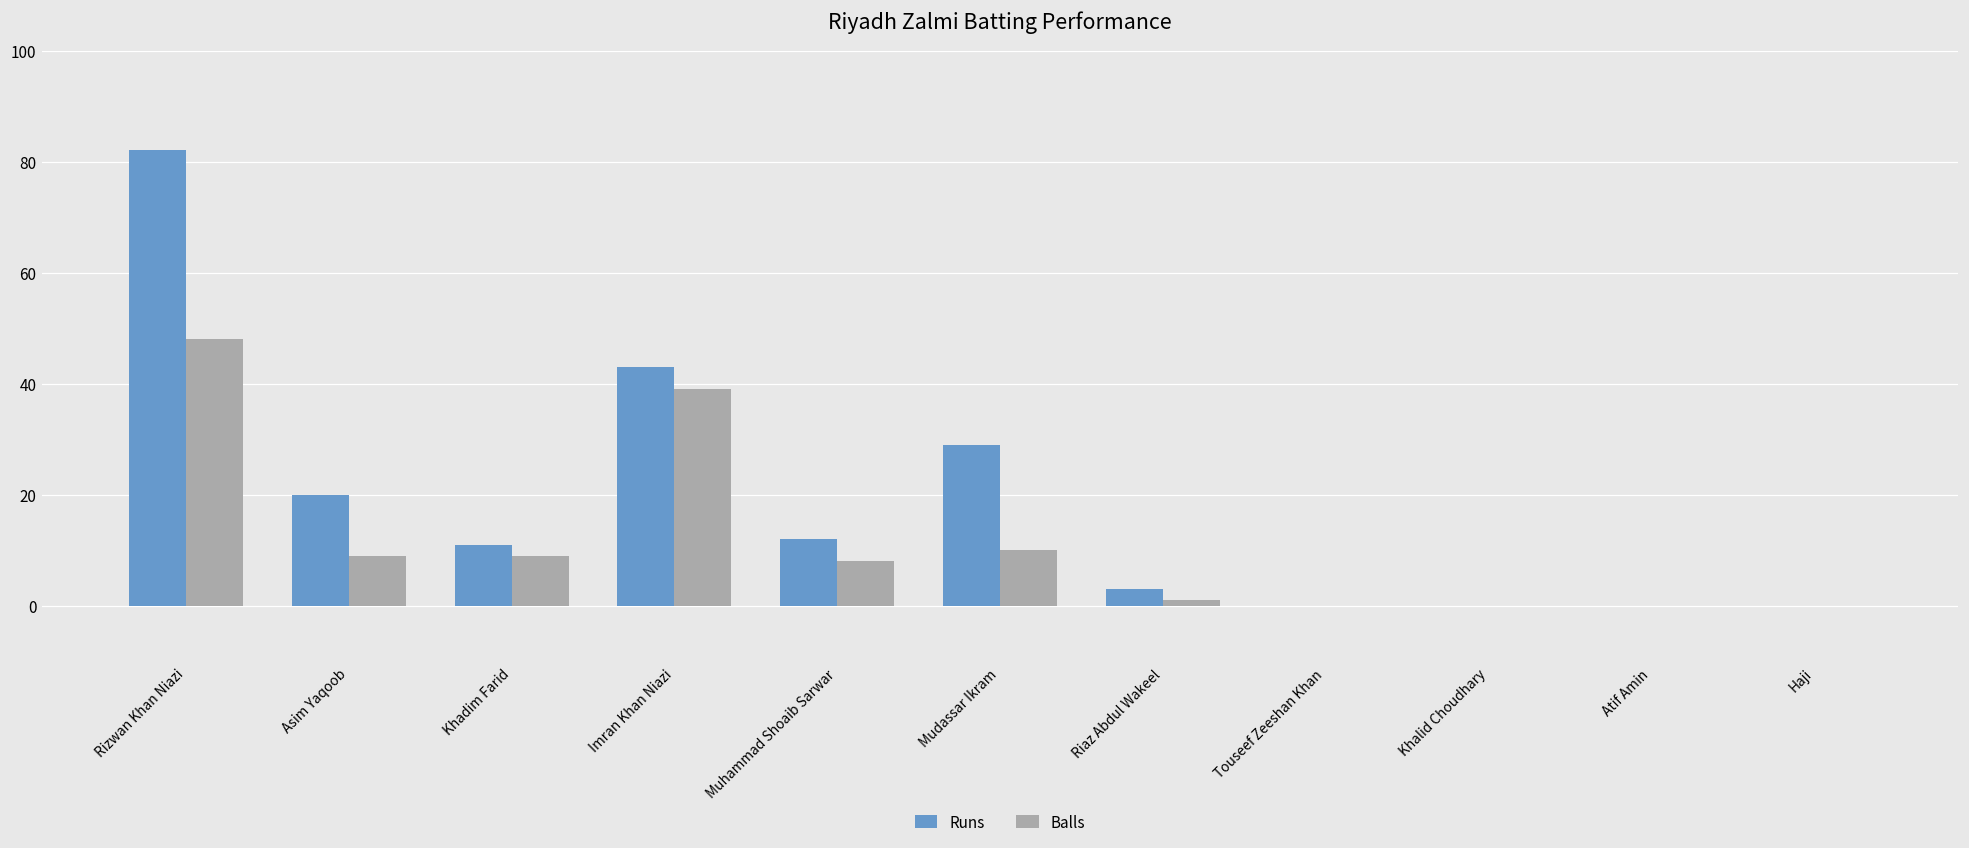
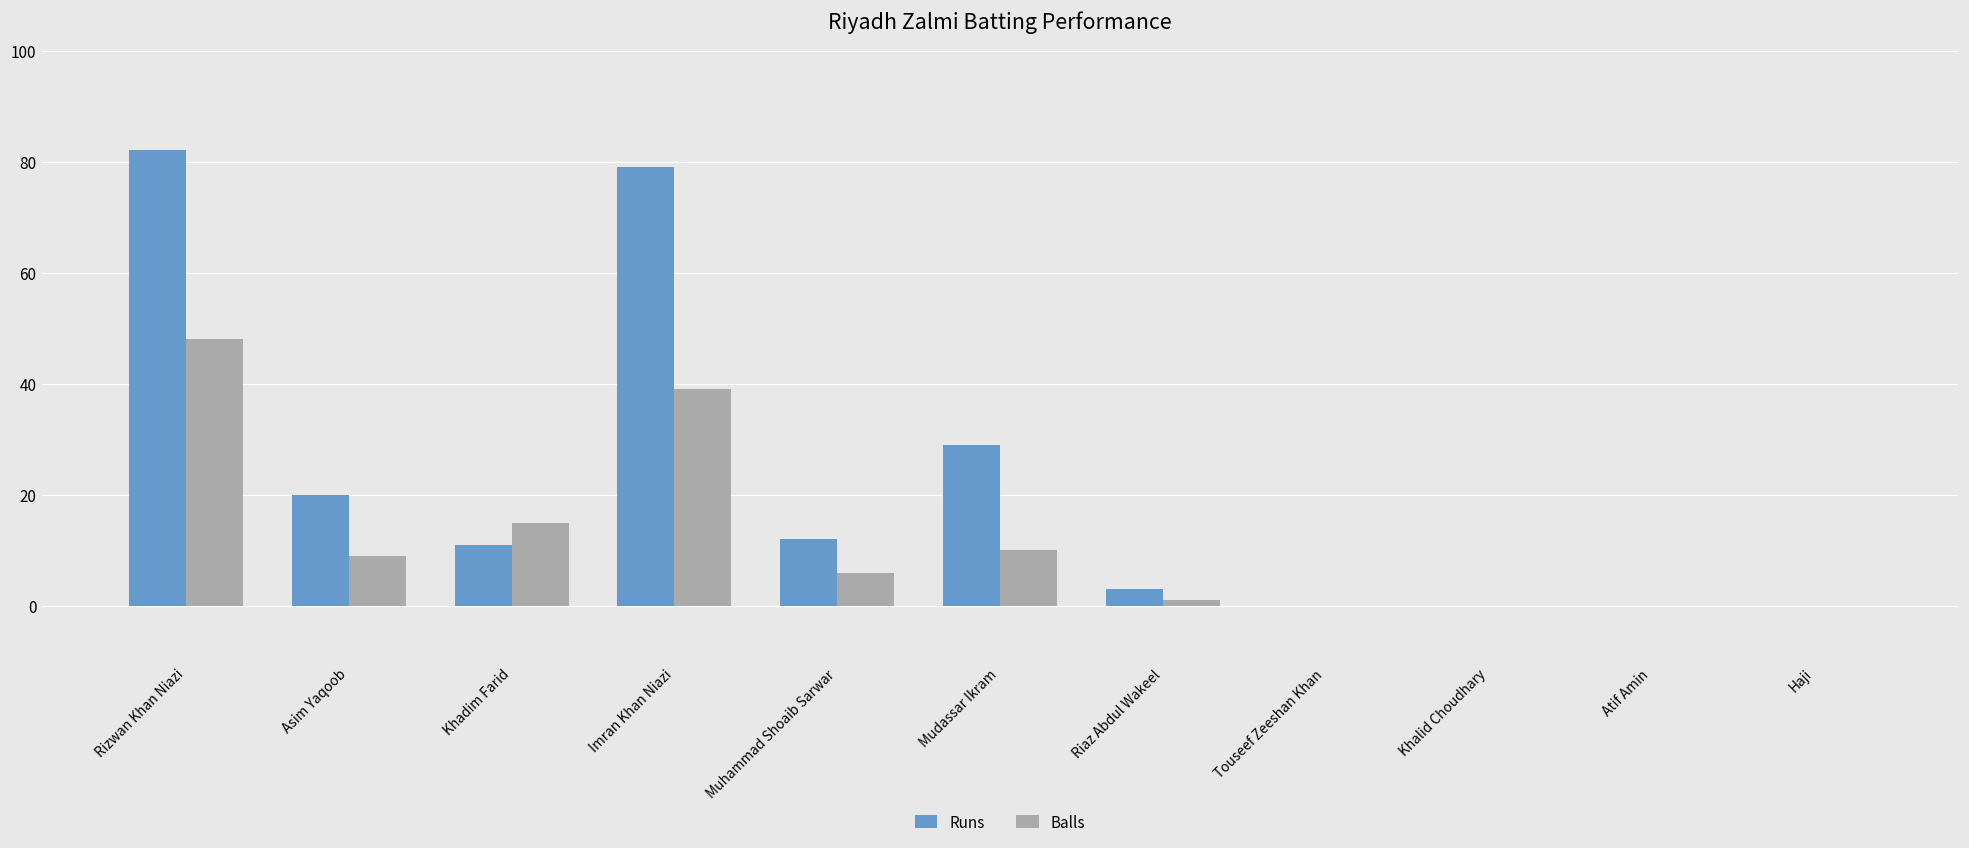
  {
    "Runs": {
      "Rizwan Khan Niazi": 82,
      "Asim Yaqoob": 20,
      "Khadim Farid": 11,
-     "Imran Khan Niazi": 43,
+     "Imran Khan Niazi": 79,
      "Muhammad Shoaib Sarwar": 12,
      "Mudassar Ikram": 29,
      "Riaz Abdul Wakeel": 3,
      "Touseef Zeeshan Khan": 0,
      "Khalid Choudhary": 0,
      "Atif Amin": 0,
      "Haji": 0
    },
    "Balls": {
      "Rizwan Khan Niazi": 48,
      "Asim Yaqoob": 9,
-     "Khadim Farid": 9,
+     "Khadim Farid": 15,
      "Imran Khan Niazi": 39,
-     "Muhammad Shoaib Sarwar": 8,
+     "Muhammad Shoaib Sarwar": 6,
      "Mudassar Ikram": 10,
      "Riaz Abdul Wakeel": 1,
      "Touseef Zeeshan Khan": 0,
      "Khalid Choudhary": 0,
      "Atif Amin": 0,
      "Haji": 0
    }
  }
